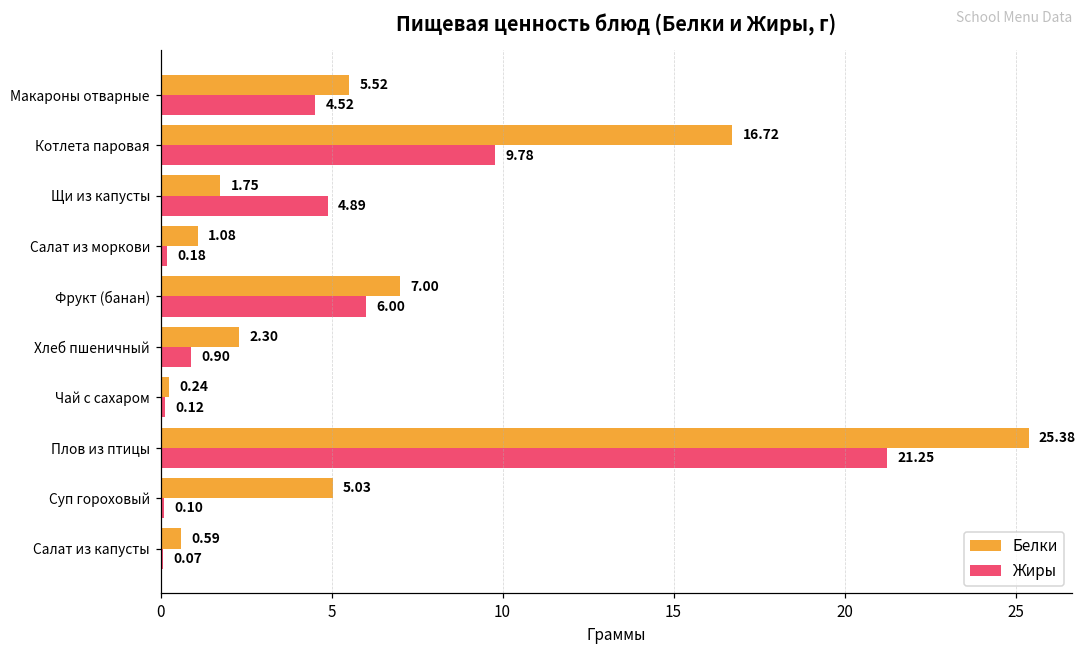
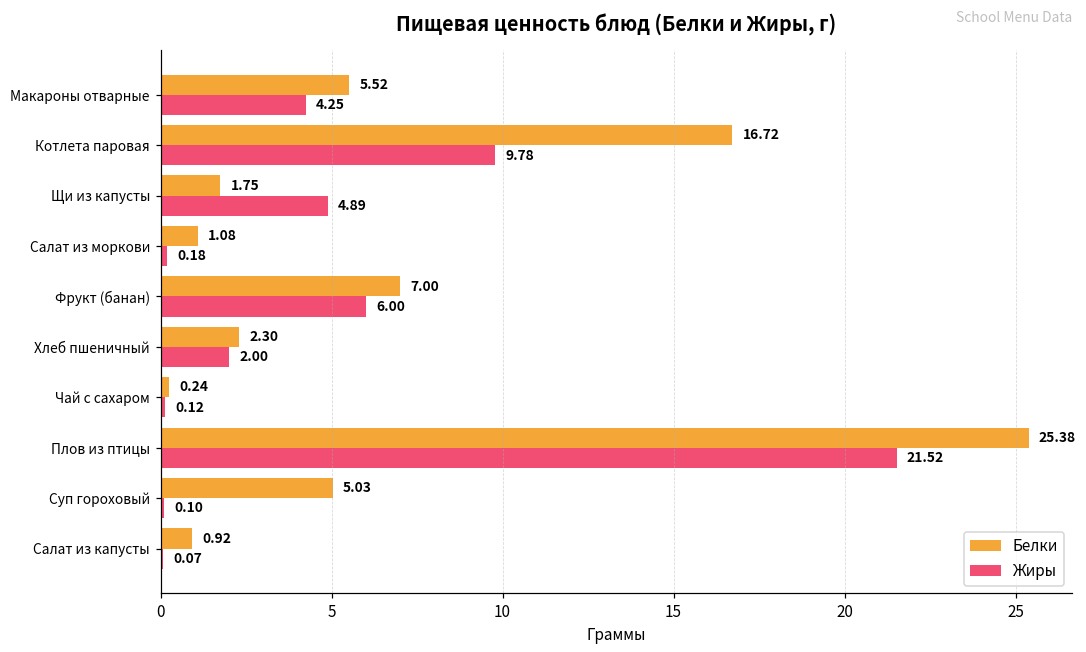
  {
    "Белки": {
      "Макароны отварные": 5.52,
      "Котлета паровая": 16.72,
      "Щи из капусты": 1.75,
      "Салат из моркови": 1.08,
      "Фрукт (банан)": 7.00,
      "Хлеб пшеничный": 2.30,
      "Чай с сахаром": 0.24,
      "Плов из птицы": 25.38,
      "Суп гороховый": 5.03,
-     "Салат из капусты": 0.59
+     "Салат из капусты": 0.92
    },
    "Жиры": {
-     "Макароны отварные": 4.52,
+     "Макароны отварные": 4.25,
      "Котлета паровая": 9.78,
      "Щи из капусты": 4.89,
      "Салат из моркови": 0.18,
      "Фрукт (банан)": 6.00,
-     "Хлеб пшеничный": 0.90,
+     "Хлеб пшеничный": 2.00,
      "Чай с сахаром": 0.12,
-     "Плов из птицы": 21.25,
+     "Плов из птицы": 21.52,
      "Суп гороховый": 0.10,
      "Салат из капусты": 0.07
    }
  }
